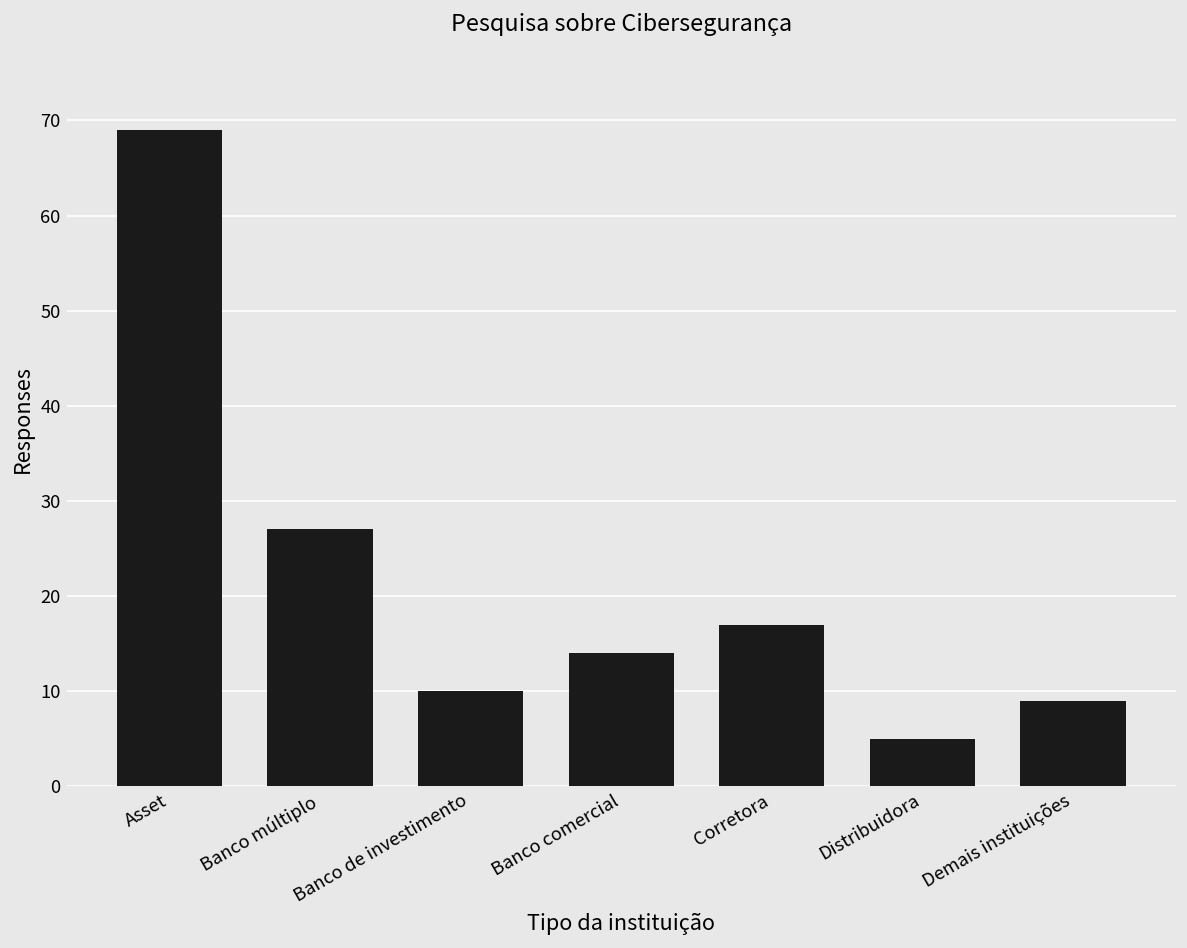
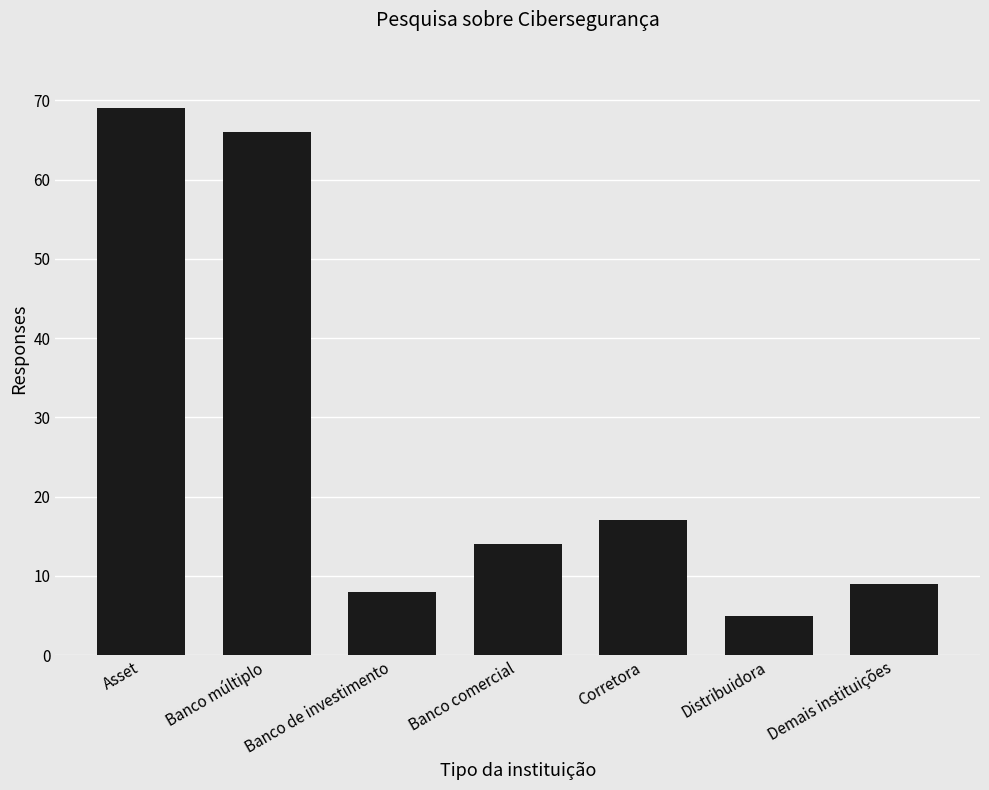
  {
    "Asset": 69,
-   "Banco múltiplo": 27,
-   "Banco de investimento": 10,
+   "Banco múltiplo": 66,
+   "Banco de investimento": 8,
    "Banco comercial": 14,
    "Corretora": 17,
    "Distribuidora": 5,
    "Demais instituições": 9
  }
